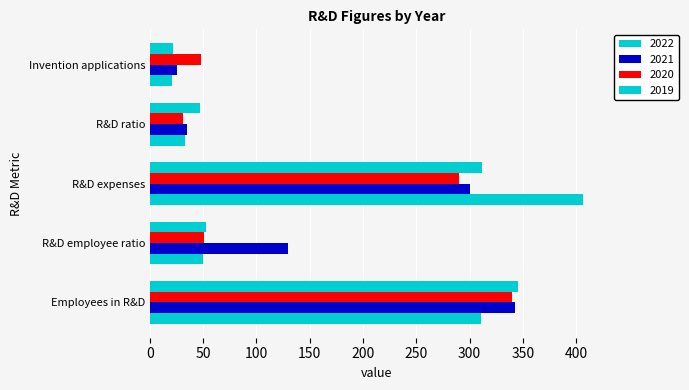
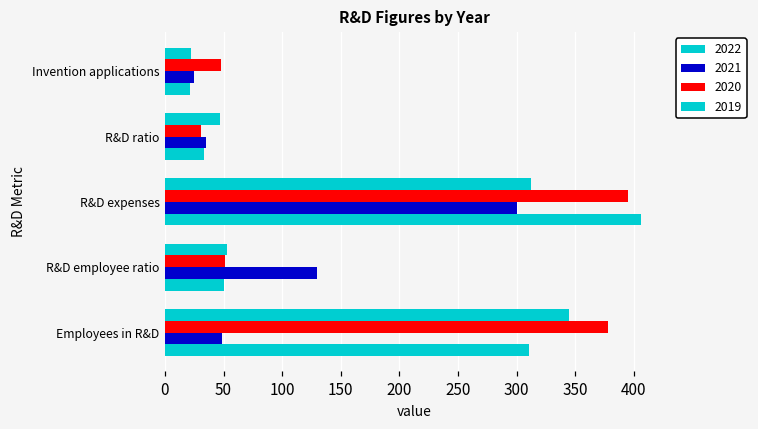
  {
    "2021": {
      "Invention applications": 25,
      "R&D ratio": 35,
      "R&D expenses": 300,
      "R&D employee ratio": 130,
-     "Employees in R&D": 343
+     "Employees in R&D": 49
    },
    "2020": {
      "Invention applications": 48,
      "R&D ratio": 31,
-     "R&D expenses": 290,
+     "R&D expenses": 395,
      "R&D employee ratio": 51,
-     "Employees in R&D": 340
+     "Employees in R&D": 378
    }
  }
